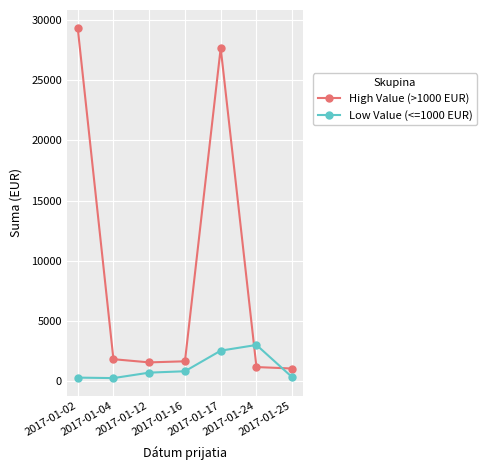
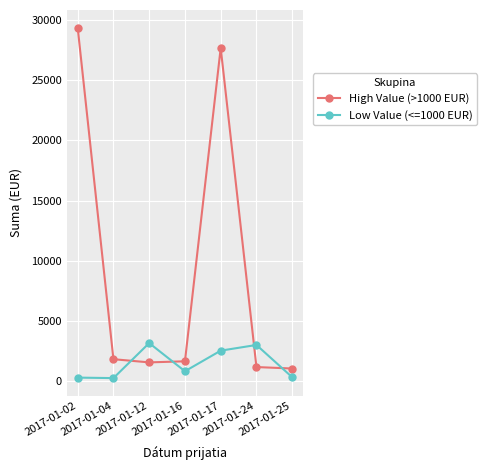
  {
    "High Value (>1000 EUR)": {
      "2017-01-02": 29400,
      "2017-01-04": 1800,
      "2017-01-12": 1500,
      "2017-01-16": 1600,
      "2017-01-17": 27700,
      "2017-01-24": 1100,
      "2017-01-25": 1000
    },
    "Low Value (<=1000 EUR)": {
      "2017-01-02": 300,
      "2017-01-04": 200,
-     "2017-01-12": 700,
+     "2017-01-12": 3100,
      "2017-01-16": 800,
      "2017-01-17": 2500,
      "2017-01-24": 3000,
      "2017-01-25": 300
    }
  }
